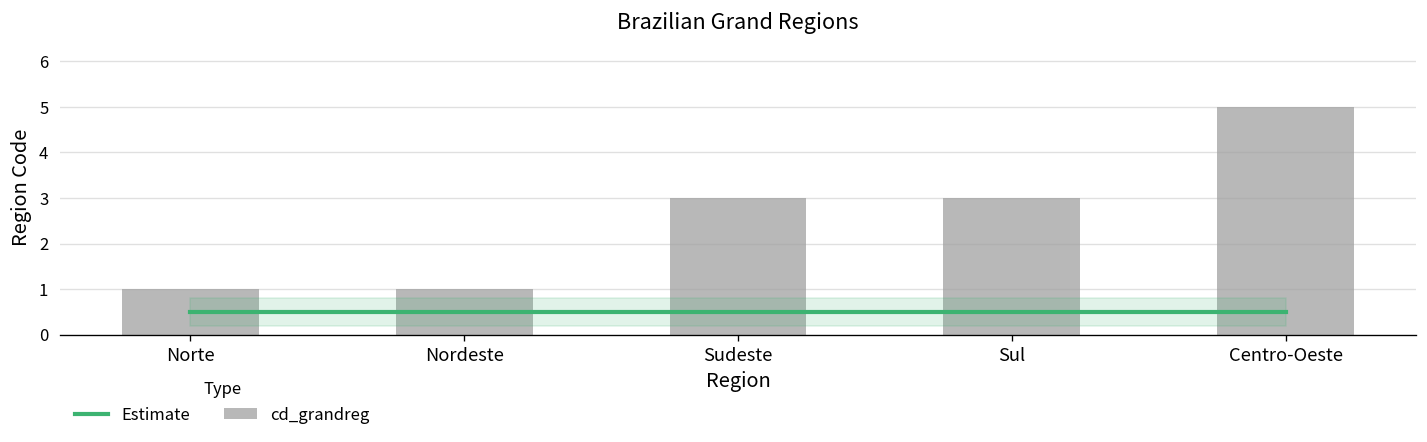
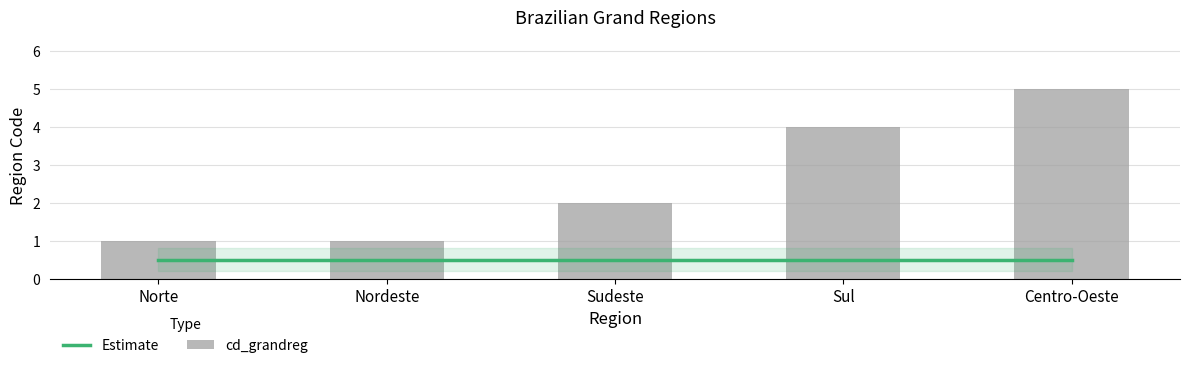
  {
    "cd_grandreg": {
      "Norte": 1,
      "Nordeste": 1,
-     "Sudeste": 3,
-     "Sul": 3,
+     "Sudeste": 2,
+     "Sul": 4,
      "Centro-Oeste": 5
    }
  }
